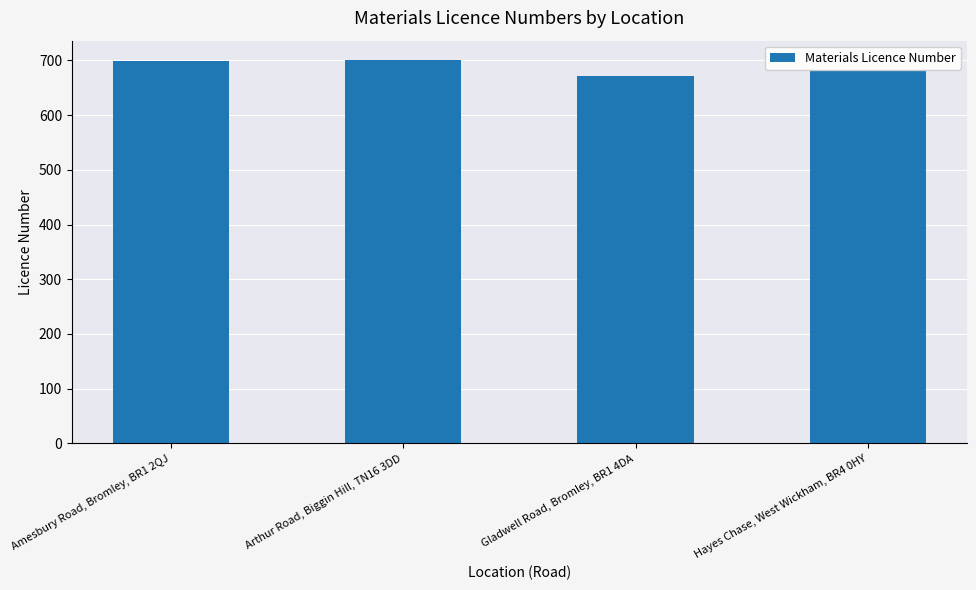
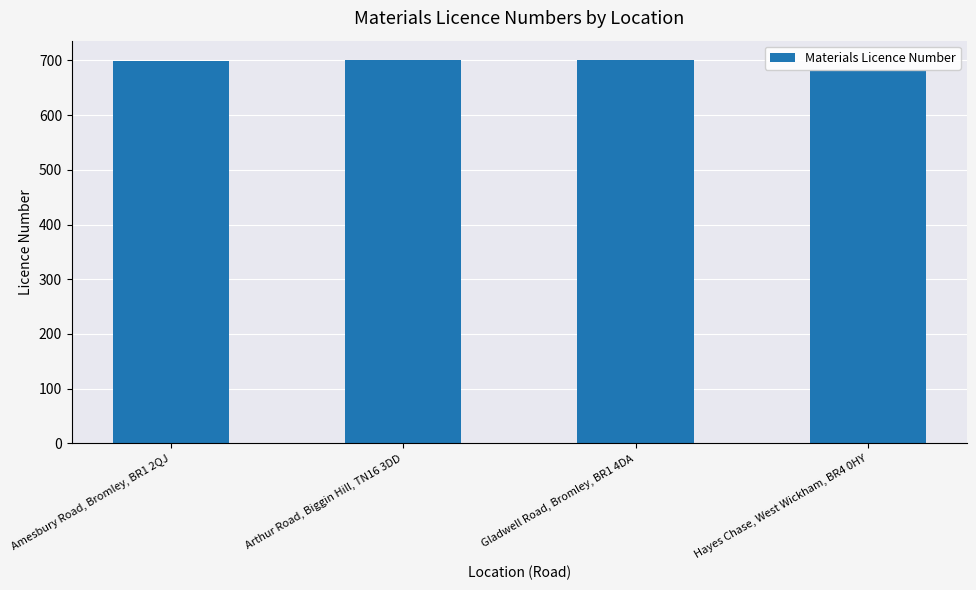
  {
    "Amesbury Road, Bromley, BR1 2QJ": 700,
    "Arthur Road, Biggin Hill, TN16 3DD": 700,
-   "Gladwell Road, Bromley, BR1 4DA": 670,
+   "Gladwell Road, Bromley, BR1 4DA": 700,
    "Hayes Chase, West Wickham, BR4 0HY": 680
  }
